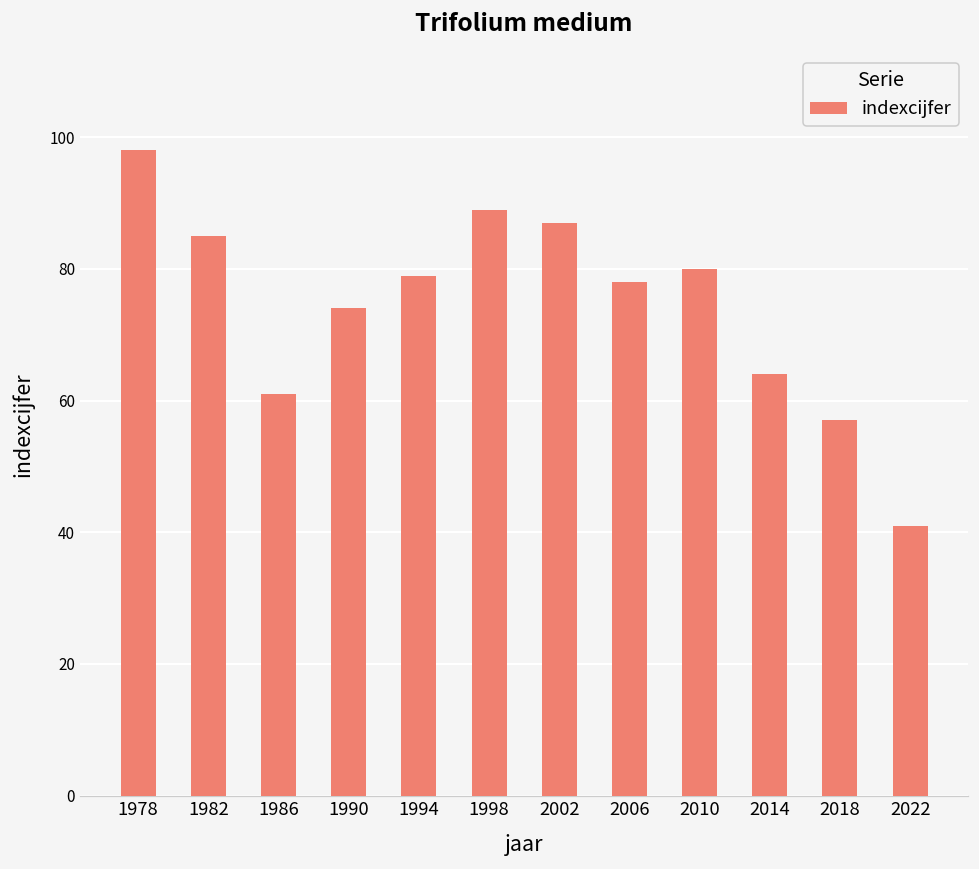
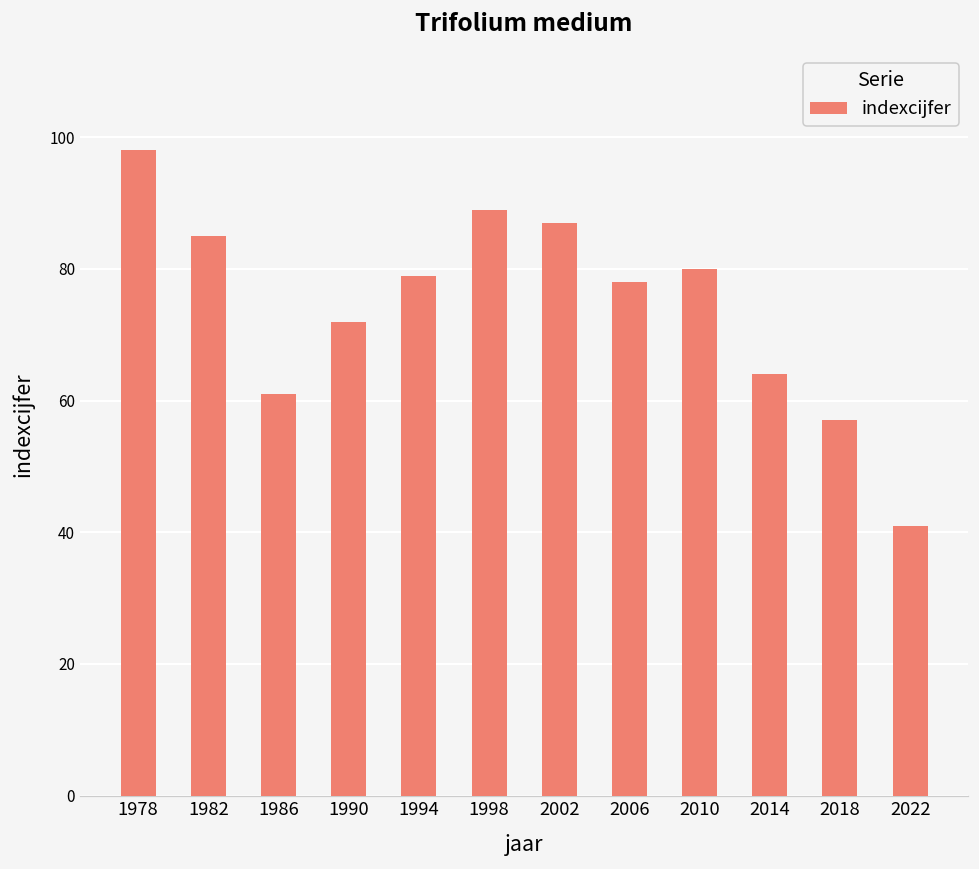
  {
    "1978": 98,
    "1982": 85,
    "1986": 61,
-   "1990": 74,
+   "1990": 72,
    "1994": 79,
    "1998": 89,
    "2002": 87,
    "2006": 78,
    "2010": 80,
    "2014": 64,
    "2018": 57,
    "2022": 41
  }
